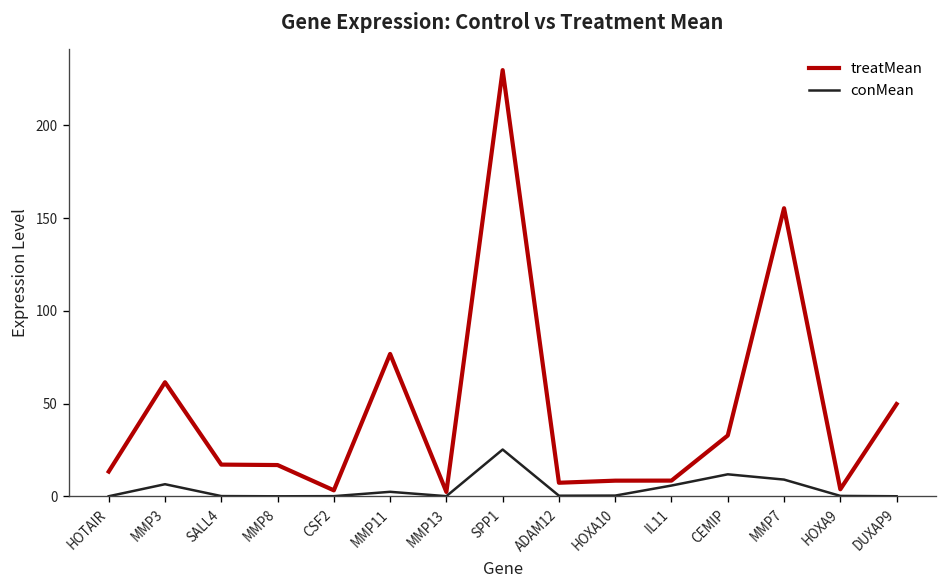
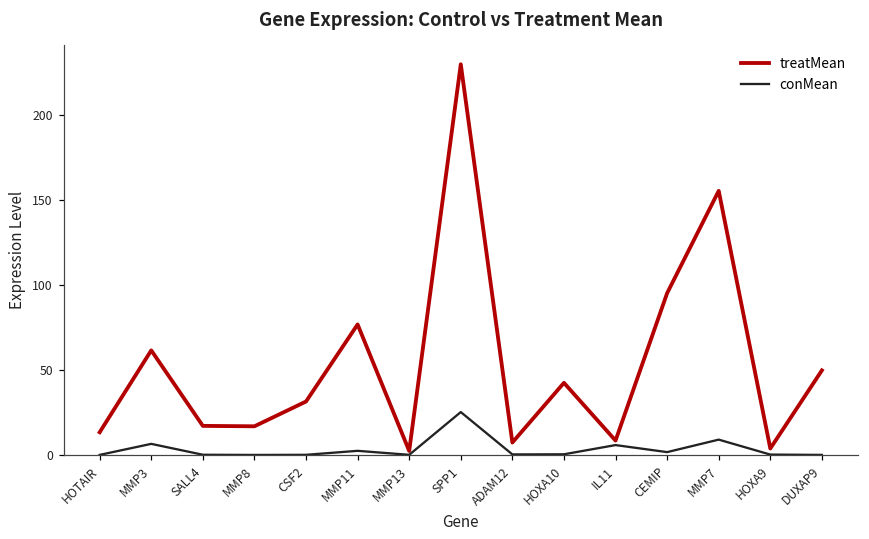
  {
    "treatMean": {
      "HOTAIR": 13,
      "MMP3": 62,
      "SALL4": 17,
      "MMP8": 17,
-     "CSF2": 3,
+     "CSF2": 31,
      "MMP11": 77,
      "MMP13": 2,
      "SPP1": 230,
      "ADAM12": 7,
-     "HOXA10": 8,
+     "HOXA10": 42,
      "IL11": 8,
-     "CEMIP": 33,
+     "CEMIP": 95,
      "MMP7": 155,
      "HOXA9": 4,
      "DUXAP9": 50
    },
    "conMean": {
      "HOTAIR": 0,
      "MMP3": 7,
      "SALL4": 0,
      "MMP8": 0,
      "CSF2": 0,
      "MMP11": 2,
      "MMP13": 0,
      "SPP1": 25,
      "ADAM12": 0,
      "HOXA10": 0,
      "IL11": 6,
-     "CEMIP": 12,
+     "CEMIP": 2,
      "MMP7": 9,
      "HOXA9": 0,
      "DUXAP9": 0
    }
  }
